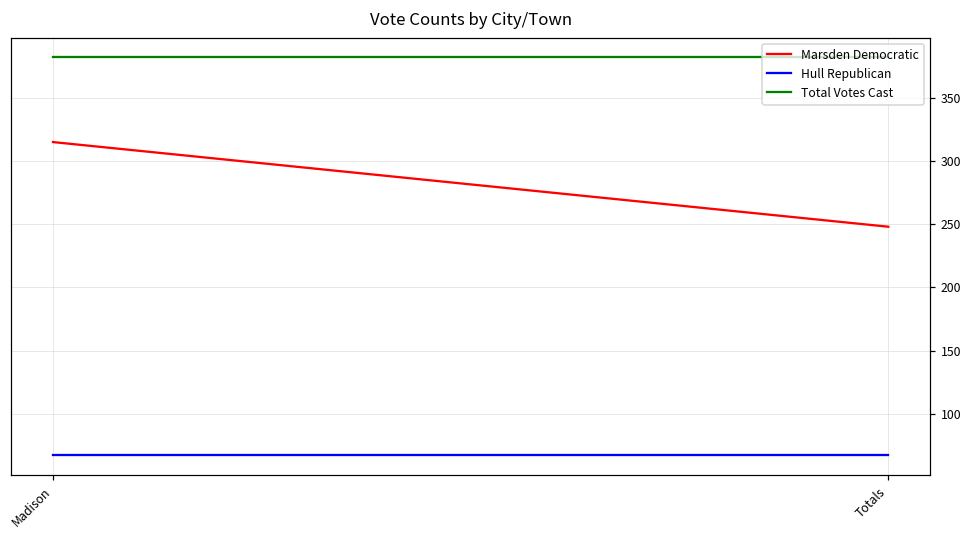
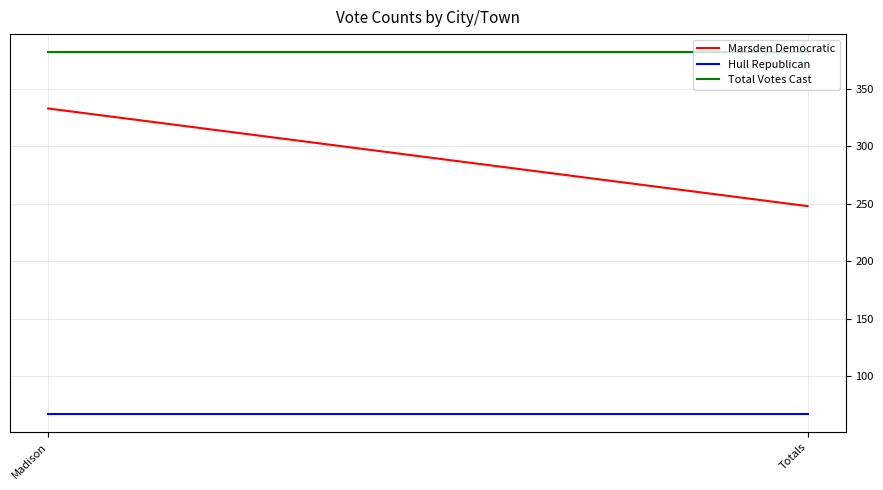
  {
    "Marsden Democratic": {
-     "Madison": 315,
+     "Madison": 333,
      "Totals": 248
    },
    "Hull Republican": {
      "Madison": 67,
      "Totals": 67
    },
    "Total Votes Cast": {
      "Madison": 382
    }
  }
